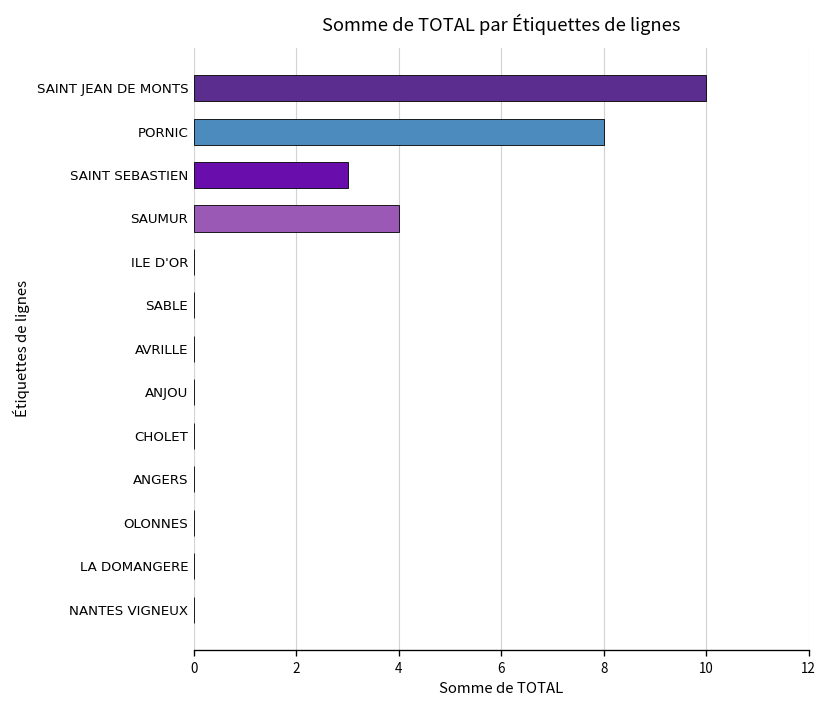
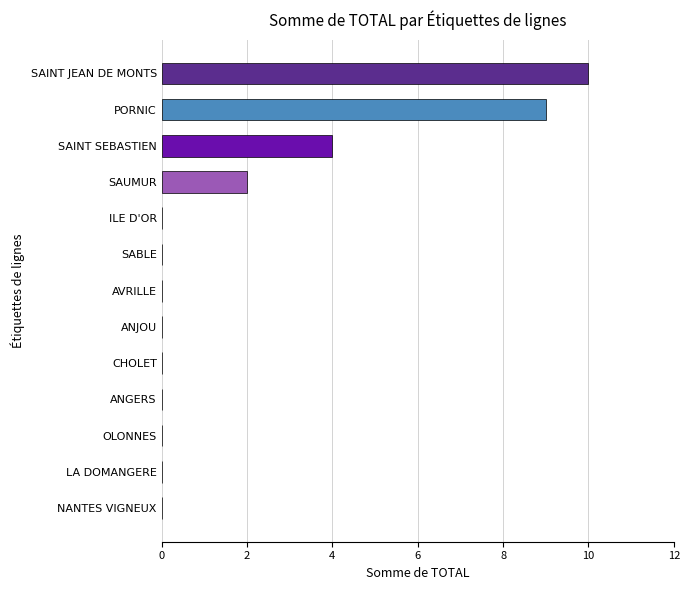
  {
    "SAINT JEAN DE MONTS": 10,
-   "PORNIC": 8,
-   "SAINT SEBASTIEN": 3,
-   "SAUMUR": 4,
+   "PORNIC": 9,
+   "SAINT SEBASTIEN": 4,
+   "SAUMUR": 2,
    "ILE D'OR": 0,
    "SABLE": 0,
    "AVRILLE": 0,
    "ANJOU": 0,
    "CHOLET": 0,
    "ANGERS": 0,
    "OLONNES": 0,
    "LA DOMANGERE": 0,
    "NANTES VIGNEUX": 0
  }
